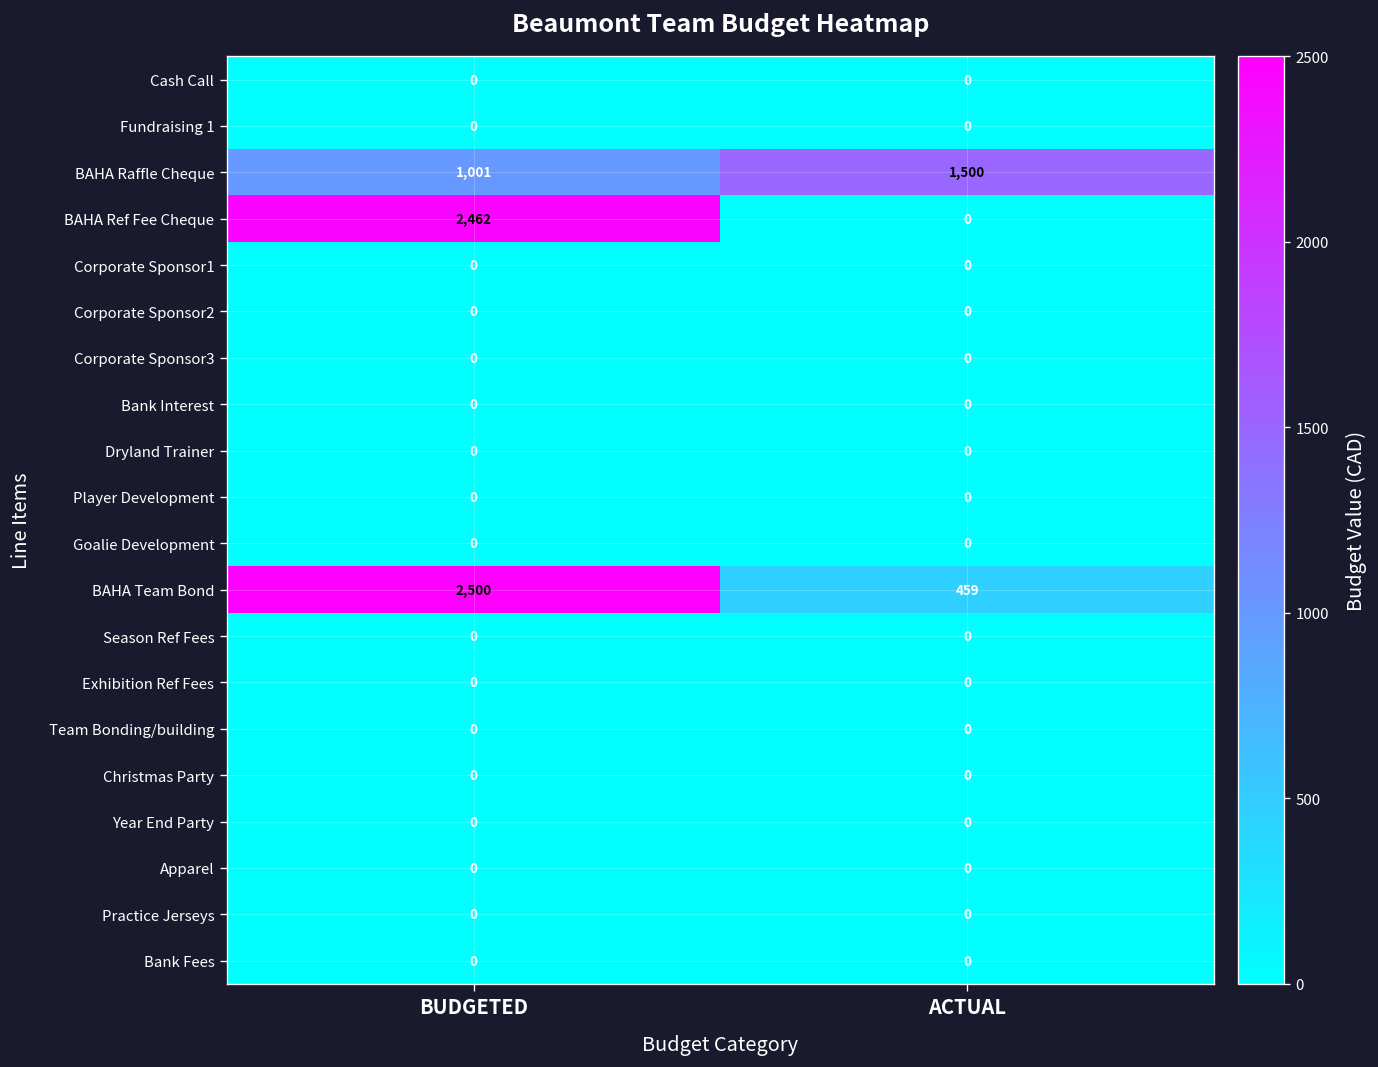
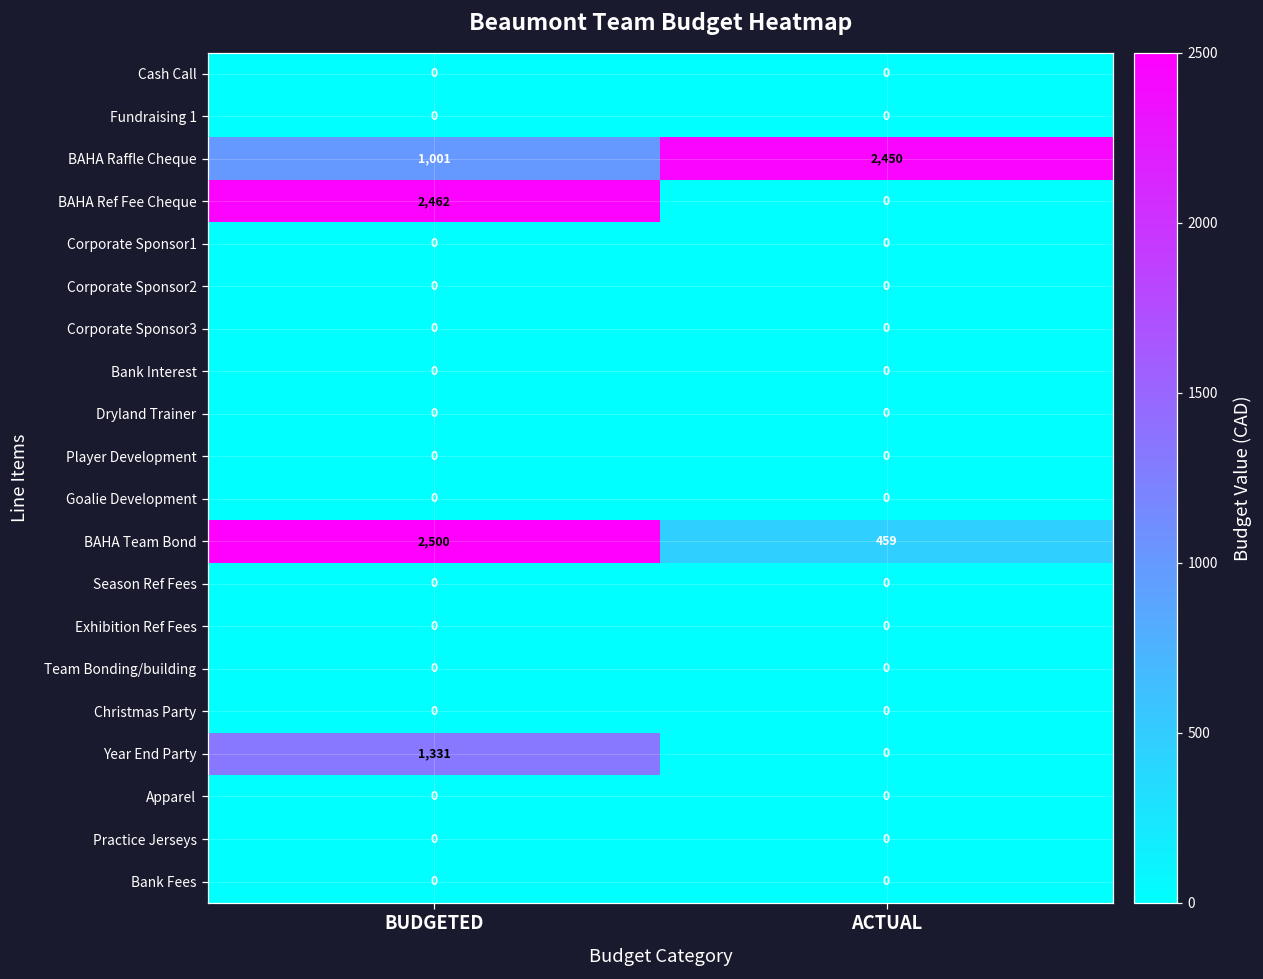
  {
    "Cash Call": {
      "BUDGETED": "0",
      "ACTUAL": "0"
    },
    "Fundraising 1": {
      "BUDGETED": "0",
      "ACTUAL": "0"
    },
    "BAHA Raffle Cheque": {
      "BUDGETED": "1,001",
-     "ACTUAL": "1,500"
+     "ACTUAL": "2,450"
    },
    "BAHA Ref Fee Cheque": {
      "BUDGETED": "2,462",
      "ACTUAL": "0"
    },
    "Corporate Sponsor1": {
      "BUDGETED": "0",
      "ACTUAL": "0"
    },
    "Corporate Sponsor2": {
      "BUDGETED": "0",
      "ACTUAL": "0"
    },
    "Corporate Sponsor3": {
      "BUDGETED": "0",
      "ACTUAL": "0"
    },
    "Bank Interest": {
      "BUDGETED": "0",
      "ACTUAL": "0"
    },
    "Dryland Trainer": {
      "BUDGETED": "0",
      "ACTUAL": "0"
    },
    "Player Development": {
      "BUDGETED": "0",
      "ACTUAL": "0"
    },
    "Goalie Development": {
      "BUDGETED": "0",
      "ACTUAL": "0"
    },
    "BAHA Team Bond": {
      "BUDGETED": "2,500",
      "ACTUAL": "459"
    },
    "Season Ref Fees": {
      "BUDGETED": "0",
      "ACTUAL": "0"
    },
    "Exhibition Ref Fees": {
      "BUDGETED": "0",
      "ACTUAL": "0"
    },
    "Team Bonding/building": {
      "BUDGETED": "0",
      "ACTUAL": "0"
    },
    "Christmas Party": {
      "BUDGETED": "0",
      "ACTUAL": "0"
    },
    "Year End Party": {
-     "BUDGETED": "0",
+     "BUDGETED": "1,331",
      "ACTUAL": "0"
    },
    "Apparel": {
      "BUDGETED": "0",
      "ACTUAL": "0"
    },
    "Practice Jerseys": {
      "BUDGETED": "0",
      "ACTUAL": "0"
    },
    "Bank Fees": {
      "BUDGETED": "0",
      "ACTUAL": "0"
    }
  }
